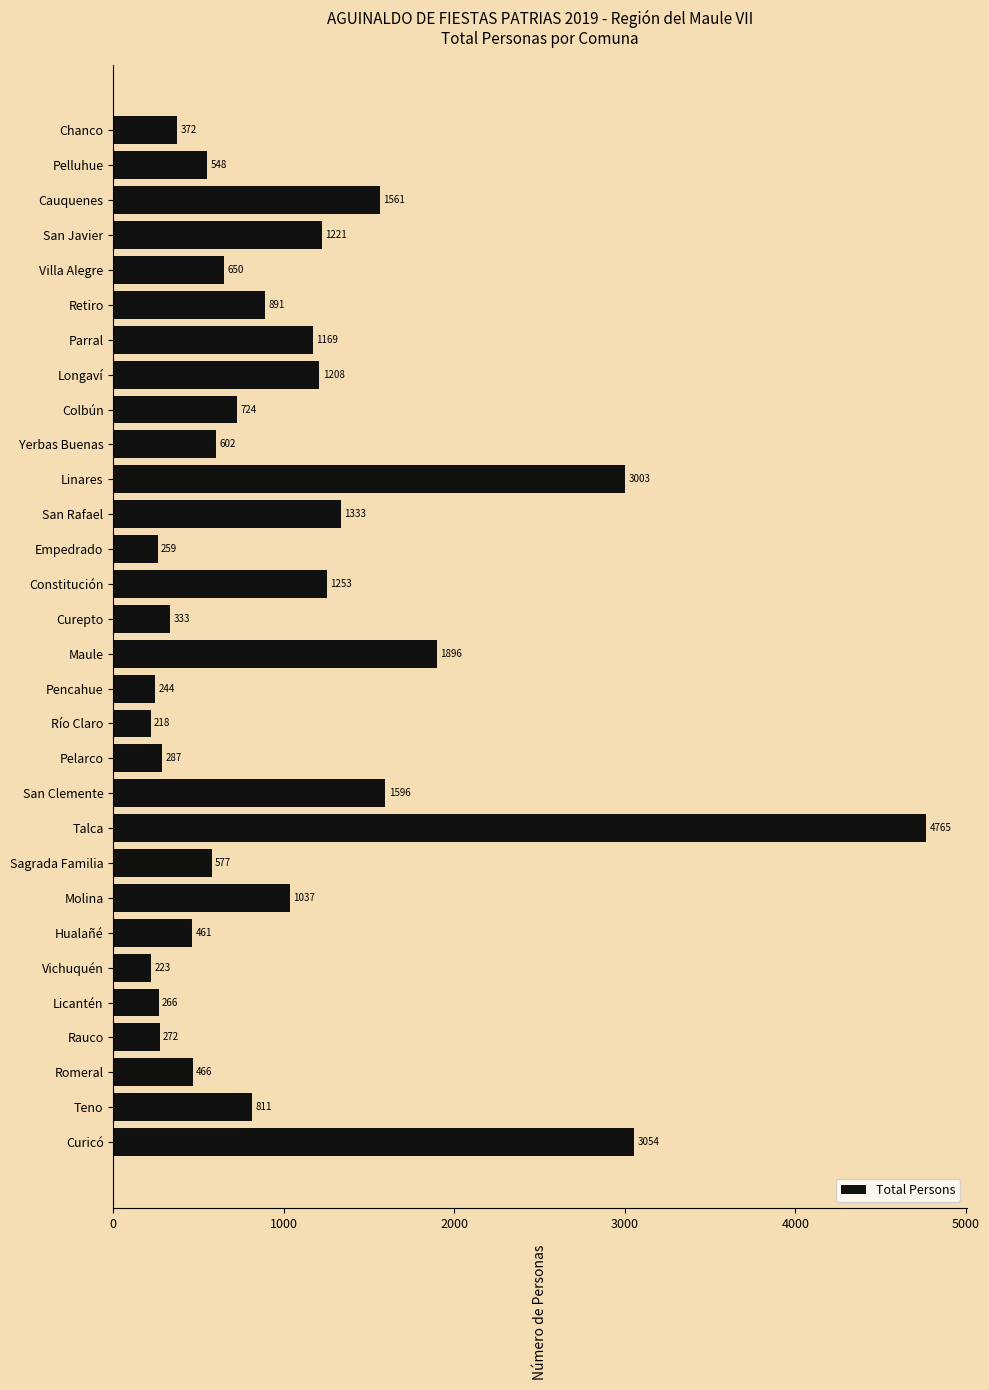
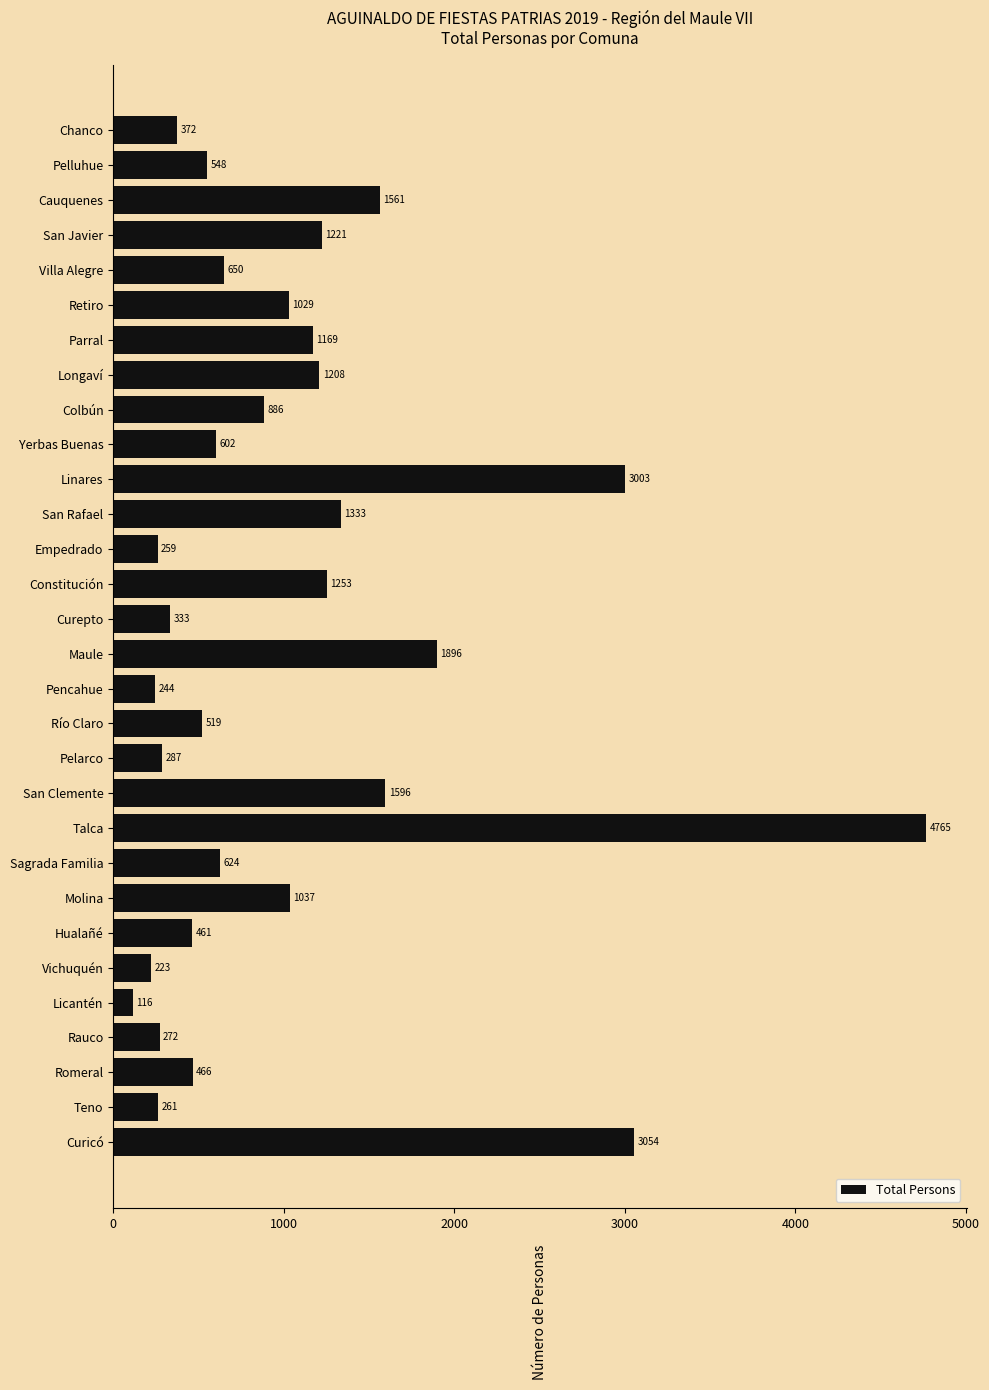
  {
    "Chanco": 372,
    "Pelluhue": 548,
    "Cauquenes": 1561,
    "San Javier": 1221,
    "Villa Alegre": 650,
-   "Retiro": 891,
+   "Retiro": 1029,
    "Parral": 1169,
    "Longaví": 1208,
-   "Colbún": 724,
+   "Colbún": 886,
    "Yerbas Buenas": 602,
    "Linares": 3003,
    "San Rafael": 1333,
    "Empedrado": 259,
    "Constitución": 1253,
    "Curepto": 333,
    "Maule": 1896,
    "Pencahue": 244,
-   "Río Claro": 218,
+   "Río Claro": 519,
    "Pelarco": 287,
    "San Clemente": 1596,
    "Talca": 4765,
-   "Sagrada Familia": 577,
+   "Sagrada Familia": 624,
    "Molina": 1037,
    "Hualañé": 461,
    "Vichuquén": 223,
-   "Licantén": 266,
+   "Licantén": 116,
    "Rauco": 272,
    "Romeral": 466,
-   "Teno": 811,
+   "Teno": 261,
    "Curicó": 3054
  }
